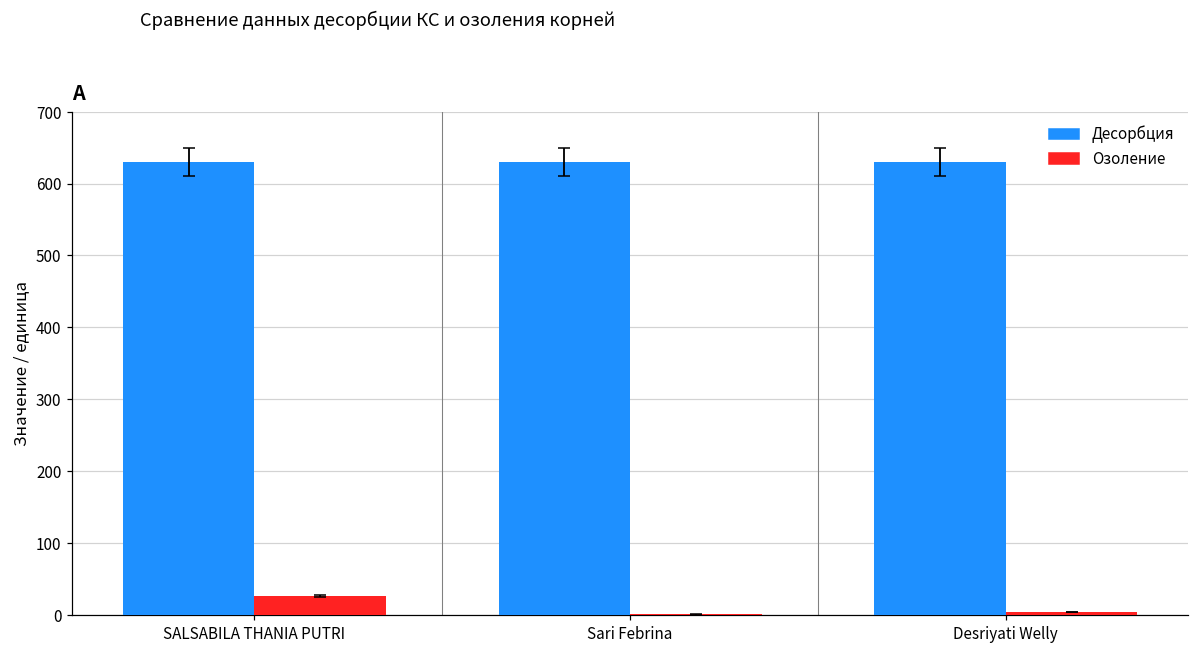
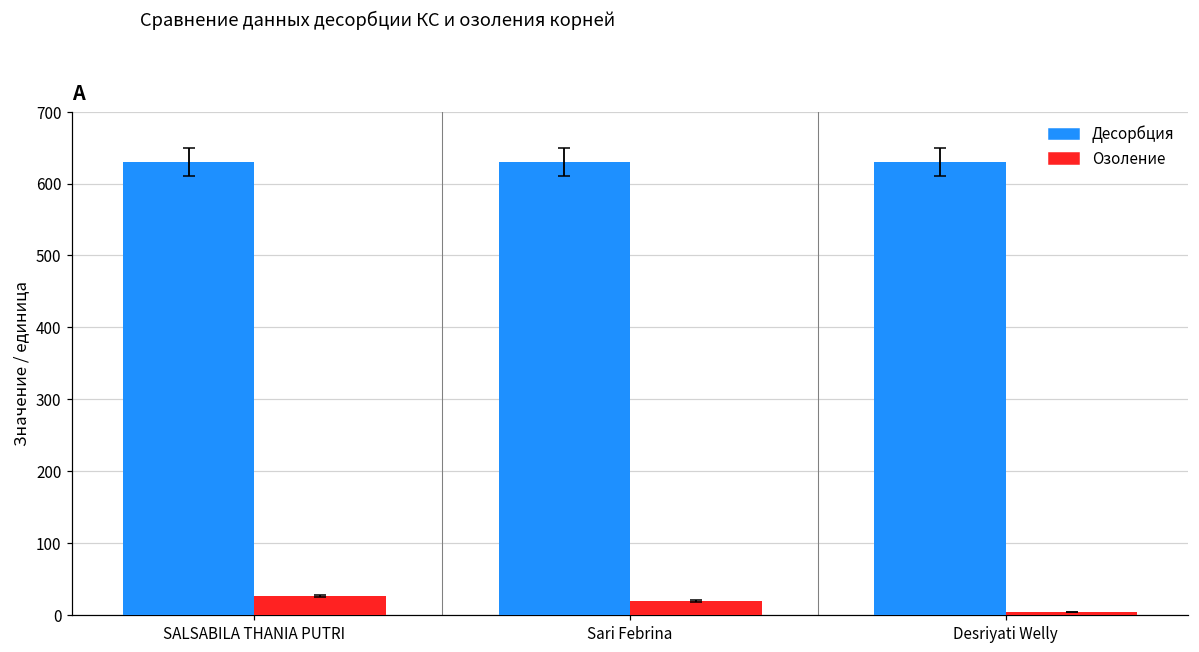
  {
    "Десорбция": {
      "SALSABILA THANIA PUTRI": 630,
      "Sari Febrina": 630,
      "Desriyati Welly": 630
    },
    "Озоление": {
      "SALSABILA THANIA PUTRI": 30,
-     "Sari Febrina": 0,
+     "Sari Febrina": 20,
      "Desriyati Welly": 0
    }
  }
